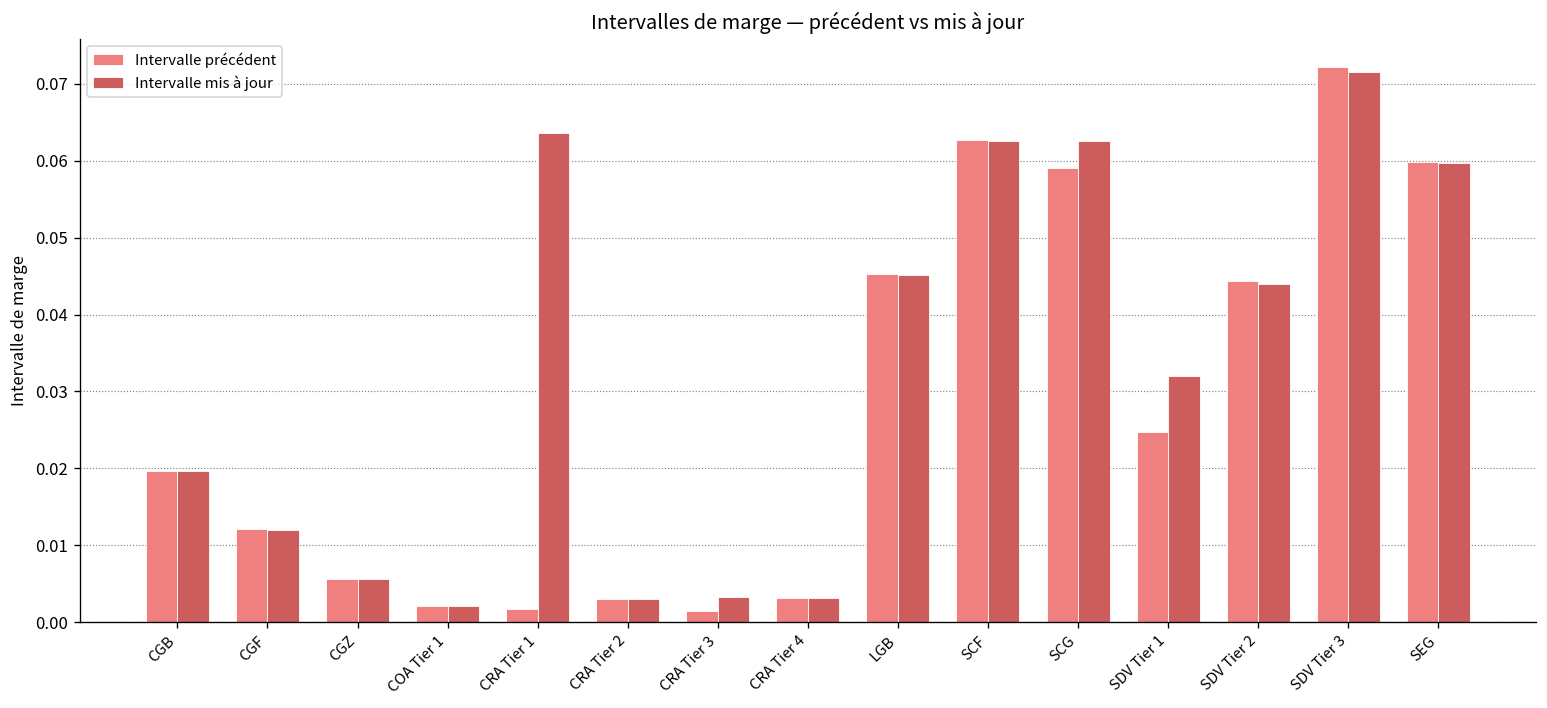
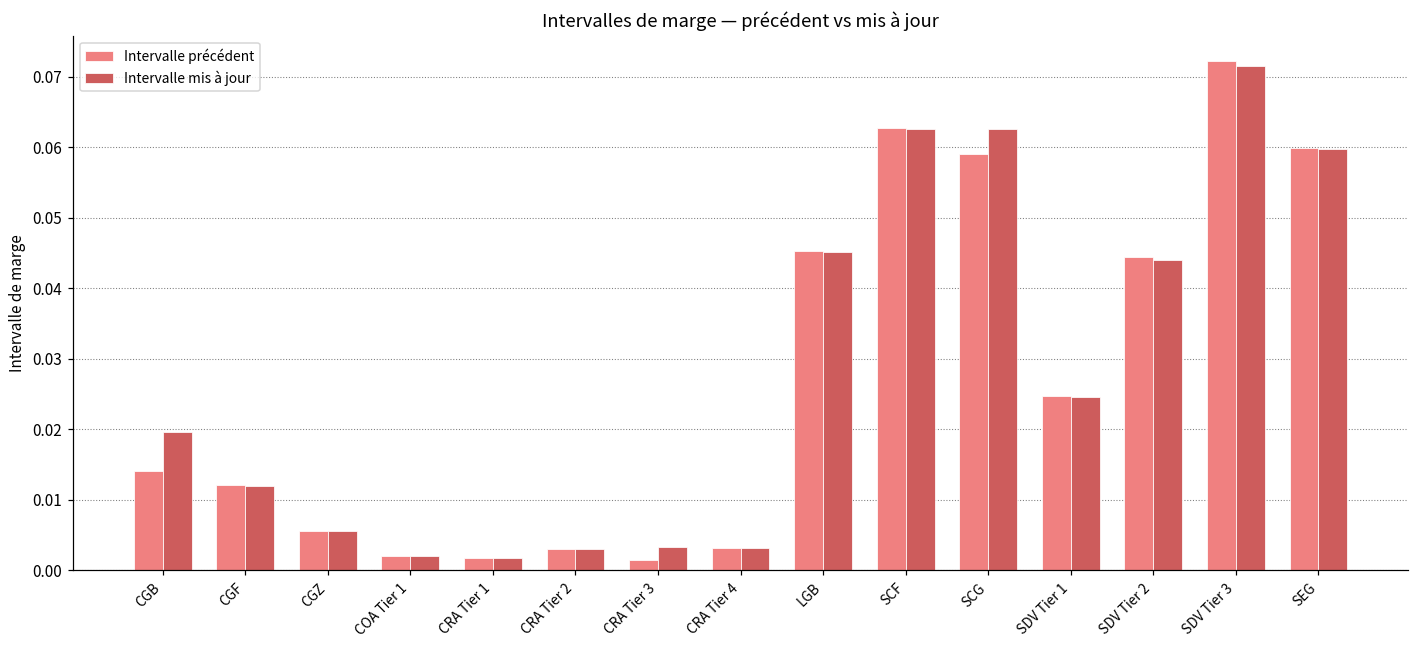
  {
    "Intervalle précédent": {
-     "CGB": 0.020,
+     "CGB": 0.014,
      "CGF": 0.012,
      "CGZ": 0.006,
      "COA Tier 1": 0.002,
      "CRA Tier 1": 0.002,
      "CRA Tier 2": 0.003,
      "CRA Tier 3": 0.001,
      "CRA Tier 4": 0.003,
      "LGB": 0.045,
      "SCF": 0.063,
      "SCG": 0.059,
      "SDV Tier 1": 0.025,
      "SDV Tier 2": 0.044,
      "SDV Tier 3": 0.072,
      "SEG": 0.060
    },
    "Intervalle mis à jour": {
      "CGB": 0.020,
      "CGF": 0.012,
      "CGZ": 0.006,
      "COA Tier 1": 0.002,
-     "CRA Tier 1": 0.064,
+     "CRA Tier 1": 0.002,
      "CRA Tier 2": 0.003,
      "CRA Tier 3": 0.003,
      "CRA Tier 4": 0.003,
      "LGB": 0.045,
      "SCF": 0.063,
      "SCG": 0.063,
-     "SDV Tier 1": 0.032,
+     "SDV Tier 1": 0.025,
      "SDV Tier 2": 0.044,
      "SDV Tier 3": 0.071,
      "SEG": 0.060
    }
  }
